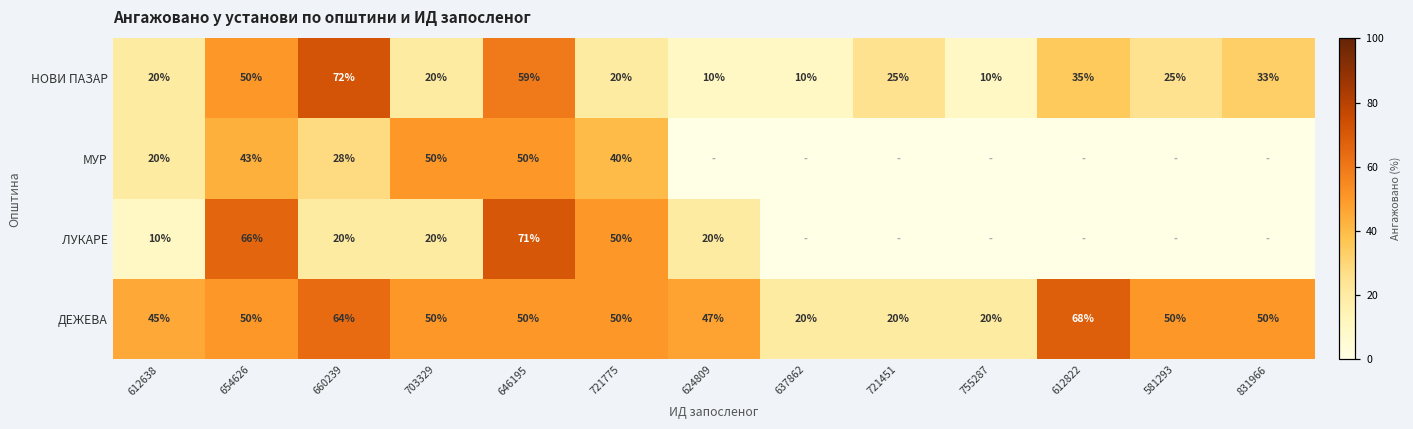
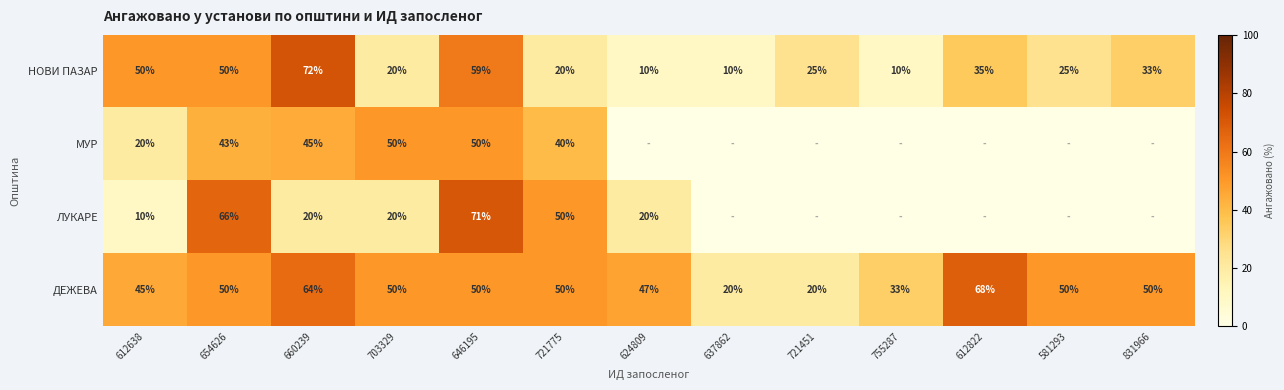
  {
    "НОВИ ПАЗАР": {
-     "612638": "20%",
+     "612638": "50%",
      "654626": "50%",
      "660239": "72%",
      "703329": "20%",
      "646195": "59%",
      "721775": "20%",
      "624809": "10%",
      "637862": "10%",
      "721451": "25%",
      "755287": "10%",
      "612822": "35%",
      "581293": "25%",
      "831966": "33%"
    },
    "МУР": {
      "612638": "20%",
      "654626": "43%",
-     "660239": "28%",
+     "660239": "45%",
      "703329": "50%",
      "646195": "50%",
      "721775": "40%"
    },
    "ЛУКАРЕ": {
      "612638": "10%",
      "654626": "66%",
      "660239": "20%",
      "703329": "20%",
      "646195": "71%",
      "721775": "50%",
      "624809": "20%"
    },
    "ДЕЖЕВА": {
      "612638": "45%",
      "654626": "50%",
      "660239": "64%",
      "703329": "50%",
      "646195": "50%",
      "721775": "50%",
      "624809": "47%",
      "637862": "20%",
      "721451": "20%",
-     "755287": "20%",
+     "755287": "33%",
      "612822": "68%",
      "581293": "50%",
      "831966": "50%"
    }
  }
